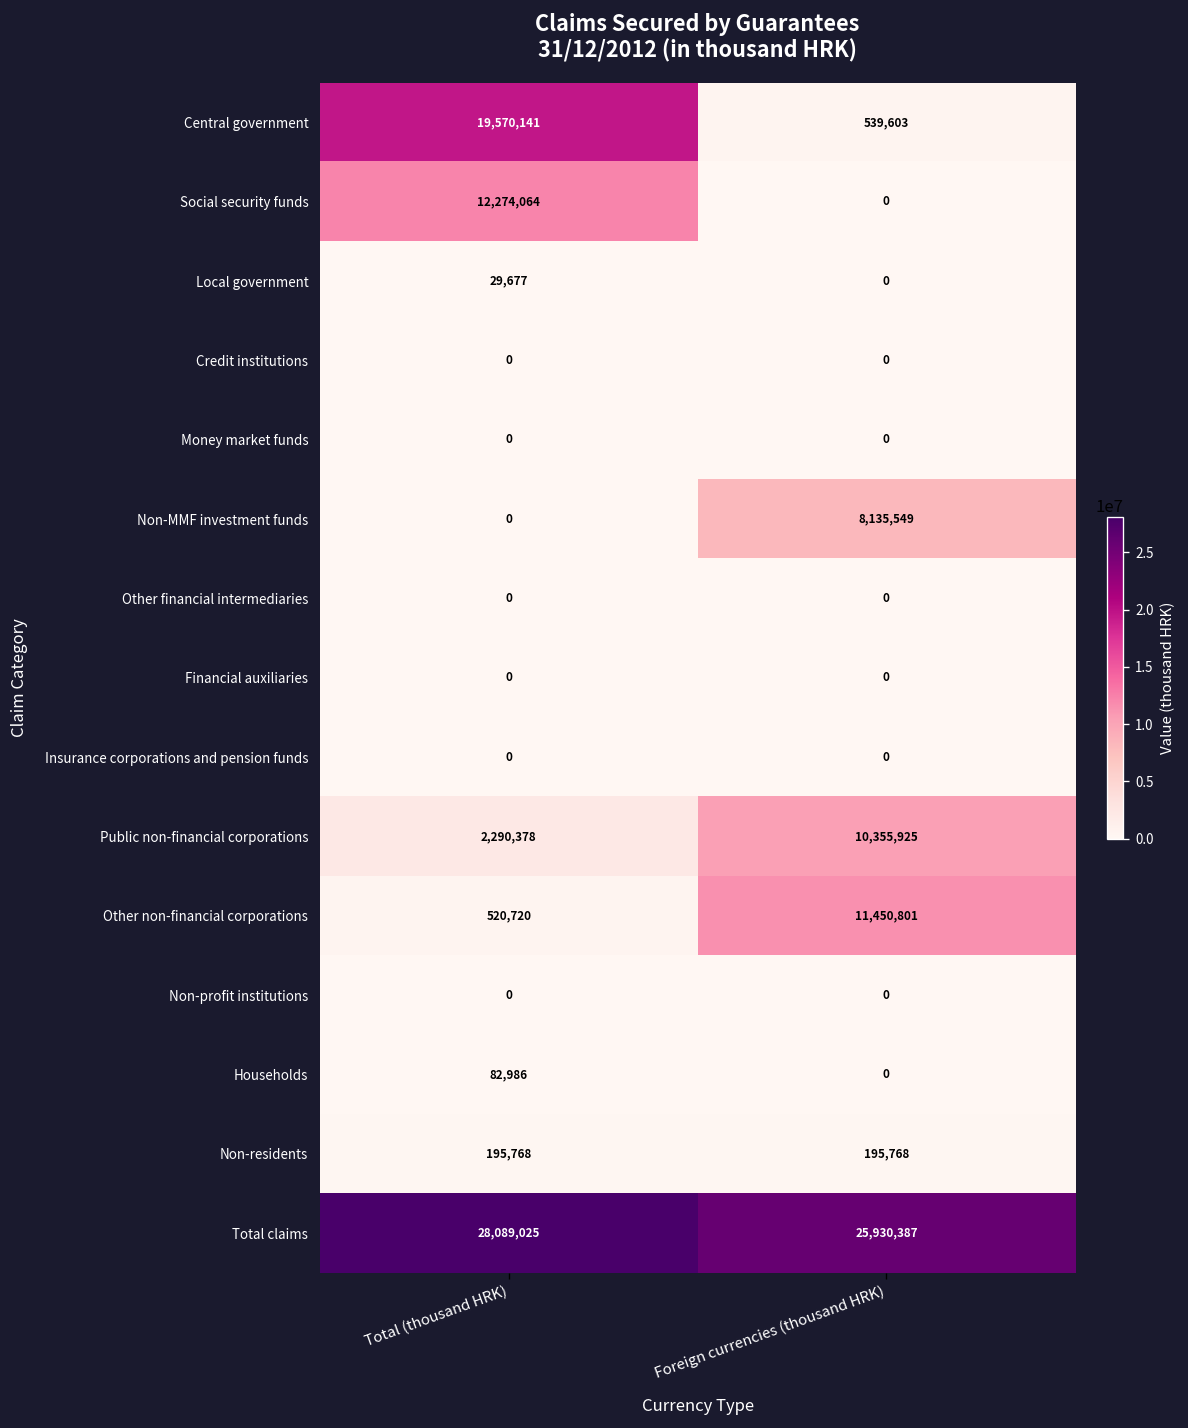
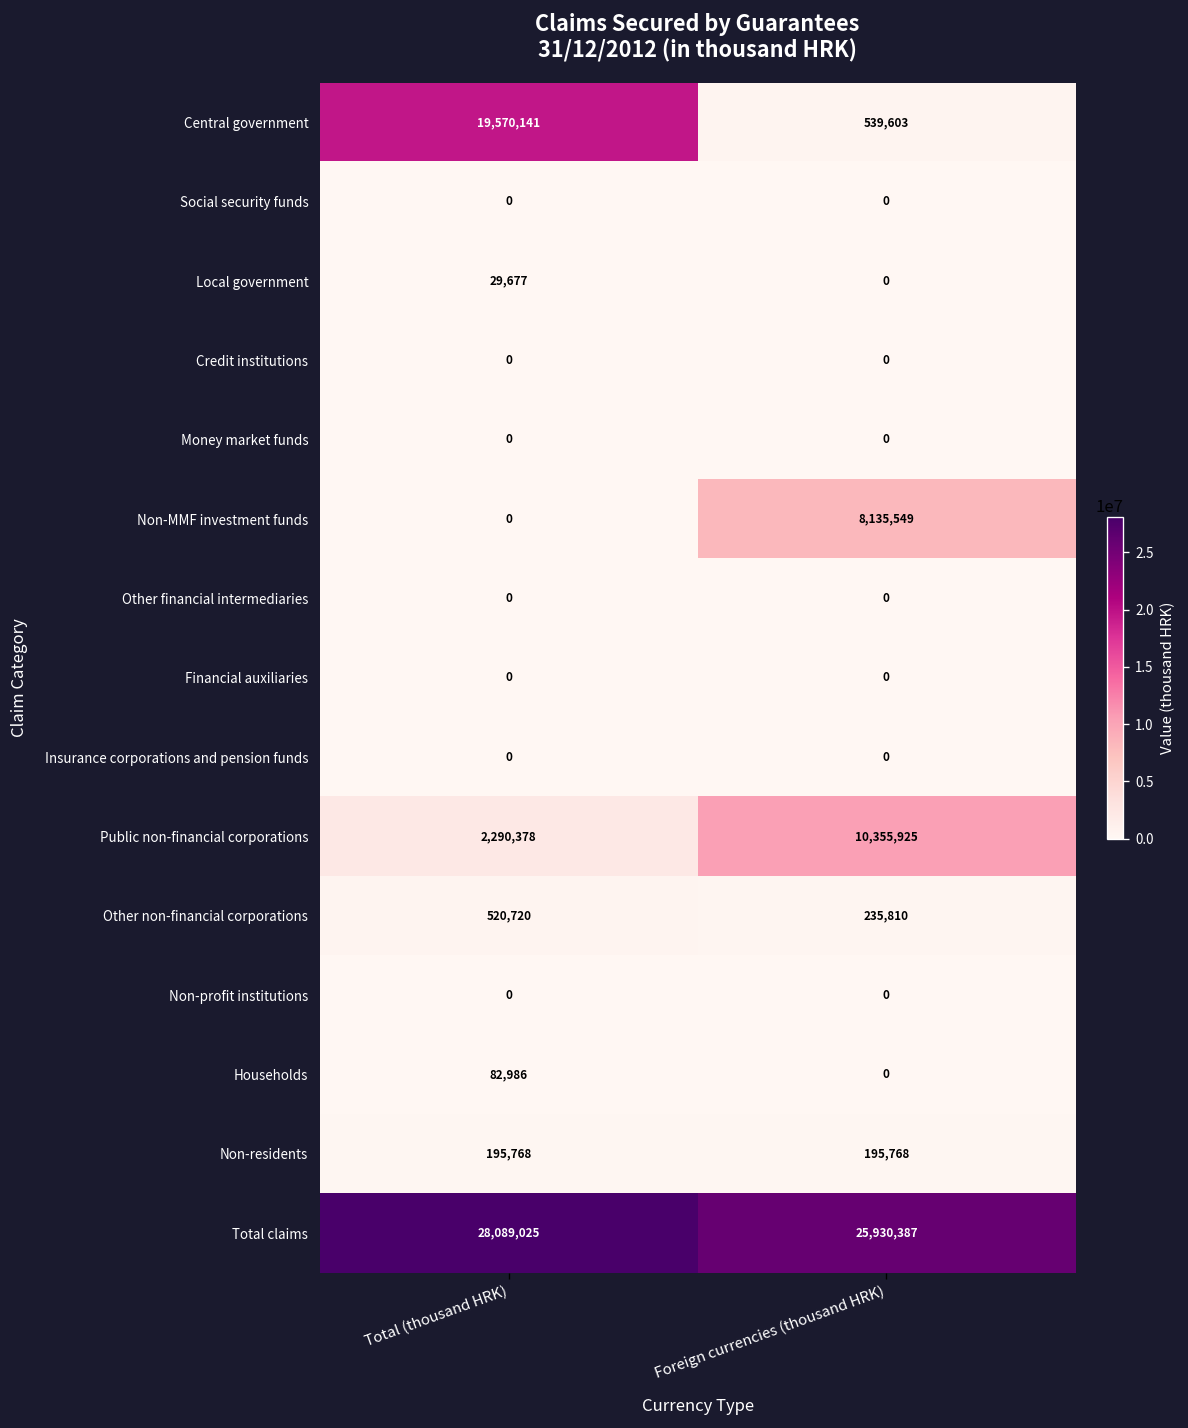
  {
    "Central government": {
      "Total (thousand HRK)": "19,570,141",
      "Foreign currencies (thousand HRK)": "539,603"
    },
    "Social security funds": {
-     "Total (thousand HRK)": "12,274,064",
+     "Total (thousand HRK)": "0",
      "Foreign currencies (thousand HRK)": "0"
    },
    "Local government": {
      "Total (thousand HRK)": "29,677",
      "Foreign currencies (thousand HRK)": "0"
    },
    "Credit institutions": {
      "Total (thousand HRK)": "0",
      "Foreign currencies (thousand HRK)": "0"
    },
    "Money market funds": {
      "Total (thousand HRK)": "0",
      "Foreign currencies (thousand HRK)": "0"
    },
    "Non-MMF investment funds": {
      "Total (thousand HRK)": "0",
      "Foreign currencies (thousand HRK)": "8,135,549"
    },
    "Other financial intermediaries": {
      "Total (thousand HRK)": "0",
      "Foreign currencies (thousand HRK)": "0"
    },
    "Financial auxiliaries": {
      "Total (thousand HRK)": "0",
      "Foreign currencies (thousand HRK)": "0"
    },
    "Insurance corporations and pension funds": {
      "Total (thousand HRK)": "0",
      "Foreign currencies (thousand HRK)": "0"
    },
    "Public non-financial corporations": {
      "Total (thousand HRK)": "2,290,378",
      "Foreign currencies (thousand HRK)": "10,355,925"
    },
    "Other non-financial corporations": {
      "Total (thousand HRK)": "520,720",
-     "Foreign currencies (thousand HRK)": "11,450,801"
+     "Foreign currencies (thousand HRK)": "235,810"
    },
    "Non-profit institutions": {
      "Total (thousand HRK)": "0",
      "Foreign currencies (thousand HRK)": "0"
    },
    "Households": {
      "Total (thousand HRK)": "82,986",
      "Foreign currencies (thousand HRK)": "0"
    },
    "Non-residents": {
      "Total (thousand HRK)": "195,768",
      "Foreign currencies (thousand HRK)": "195,768"
    },
    "Total claims": {
      "Total (thousand HRK)": "28,089,025",
      "Foreign currencies (thousand HRK)": "25,930,387"
    }
  }
